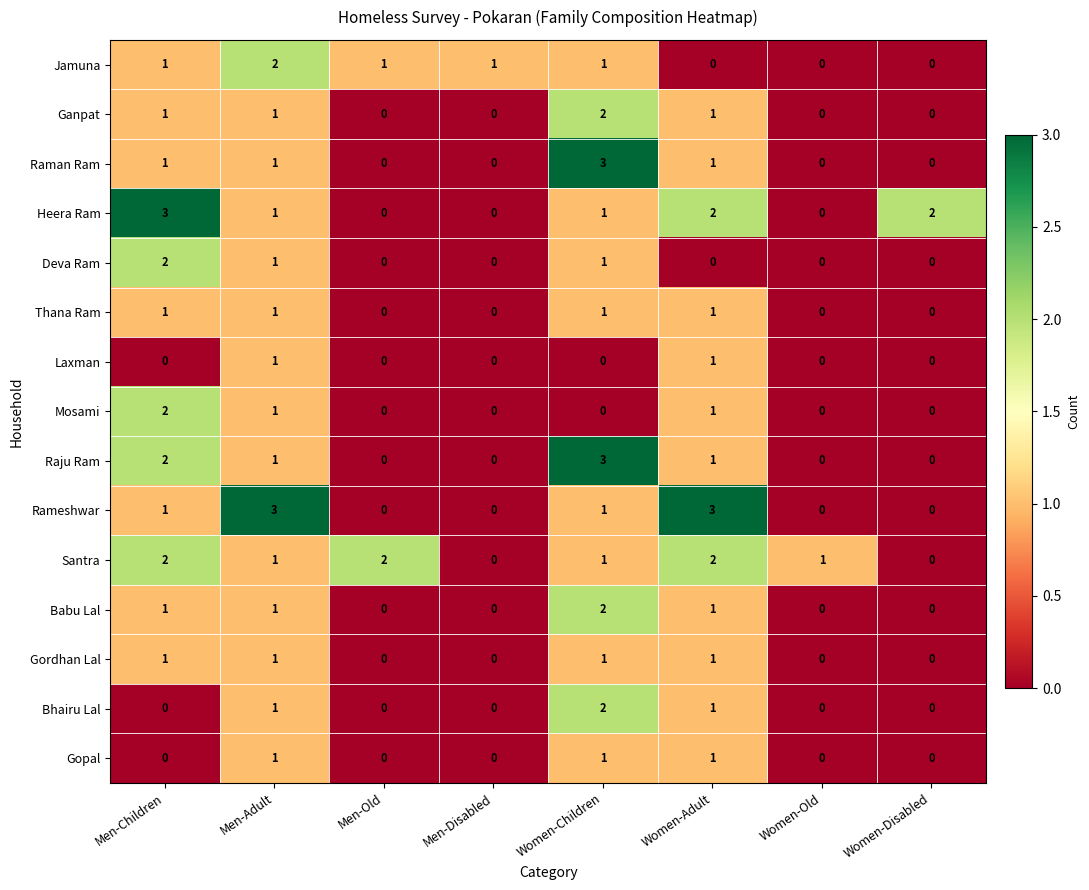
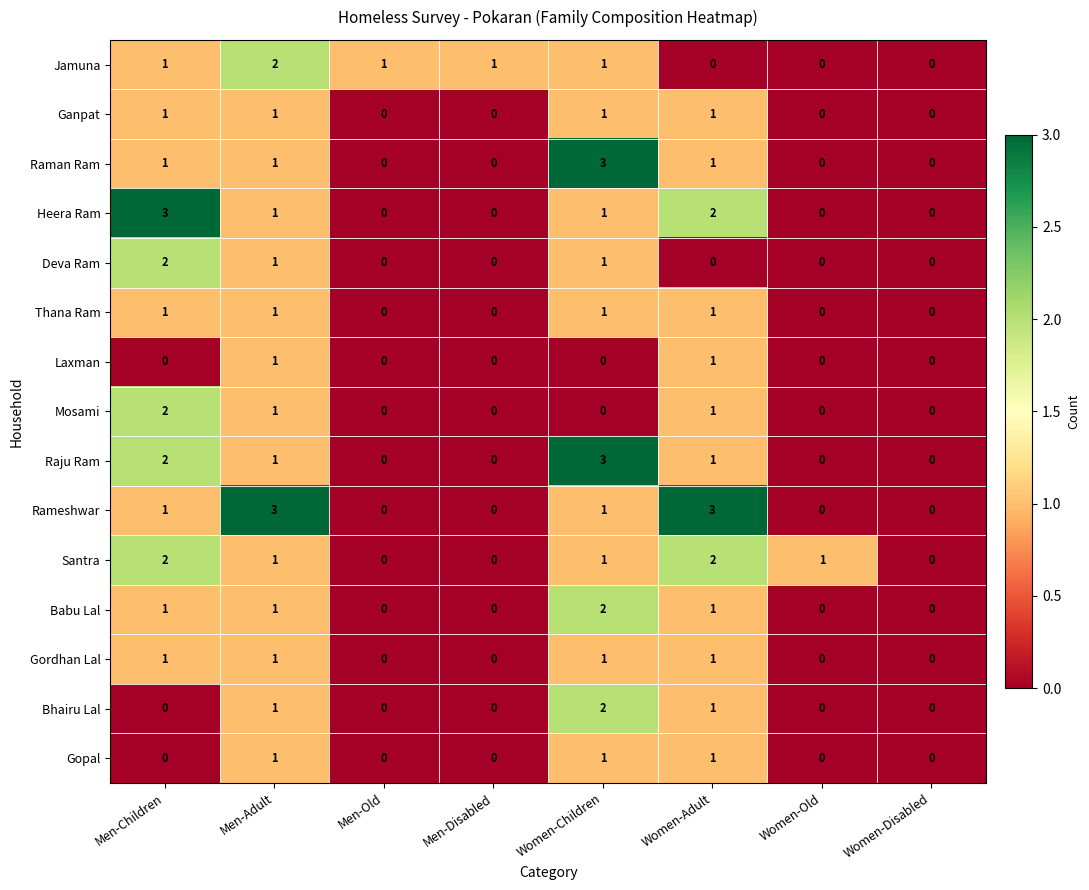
  {
    "Jamuna": {
      "Men-Children": 1,
      "Men-Adult": 2,
      "Men-Old": 1,
      "Men-Disabled": 1,
      "Women-Children": 1,
      "Women-Adult": 0,
      "Women-Old": 0,
      "Women-Disabled": 0
    },
    "Ganpat": {
      "Men-Children": 1,
      "Men-Adult": 1,
      "Men-Old": 0,
      "Men-Disabled": 0,
-     "Women-Children": 2,
+     "Women-Children": 1,
      "Women-Adult": 1,
      "Women-Old": 0,
      "Women-Disabled": 0
    },
    "Raman Ram": {
      "Men-Children": 1,
      "Men-Adult": 1,
      "Men-Old": 0,
      "Men-Disabled": 0,
      "Women-Children": 3,
      "Women-Adult": 1,
      "Women-Old": 0,
      "Women-Disabled": 0
    },
    "Heera Ram": {
      "Men-Children": 3,
      "Men-Adult": 1,
      "Men-Old": 0,
      "Men-Disabled": 0,
      "Women-Children": 1,
      "Women-Adult": 2,
      "Women-Old": 0,
-     "Women-Disabled": 2
+     "Women-Disabled": 0
    },
    "Deva Ram": {
      "Men-Children": 2,
      "Men-Adult": 1,
      "Men-Old": 0,
      "Men-Disabled": 0,
      "Women-Children": 1,
      "Women-Adult": 0,
      "Women-Old": 0,
      "Women-Disabled": 0
    },
    "Thana Ram": {
      "Men-Children": 1,
      "Men-Adult": 1,
      "Men-Old": 0,
      "Men-Disabled": 0,
      "Women-Children": 1,
      "Women-Adult": 1,
      "Women-Old": 0,
      "Women-Disabled": 0
    },
    "Laxman": {
      "Men-Children": 0,
      "Men-Adult": 1,
      "Men-Old": 0,
      "Men-Disabled": 0,
      "Women-Children": 0,
      "Women-Adult": 1,
      "Women-Old": 0,
      "Women-Disabled": 0
    },
    "Mosami": {
      "Men-Children": 2,
      "Men-Adult": 1,
      "Men-Old": 0,
      "Men-Disabled": 0,
      "Women-Children": 0,
      "Women-Adult": 1,
      "Women-Old": 0,
      "Women-Disabled": 0
    },
    "Raju Ram": {
      "Men-Children": 2,
      "Men-Adult": 1,
      "Men-Old": 0,
      "Men-Disabled": 0,
      "Women-Children": 3,
      "Women-Adult": 1,
      "Women-Old": 0,
      "Women-Disabled": 0
    },
    "Rameshwar": {
      "Men-Children": 1,
      "Men-Adult": 3,
      "Men-Old": 0,
      "Men-Disabled": 0,
      "Women-Children": 1,
      "Women-Adult": 3,
      "Women-Old": 0,
      "Women-Disabled": 0
    },
    "Santra": {
      "Men-Children": 2,
      "Men-Adult": 1,
-     "Men-Old": 2,
+     "Men-Old": 0,
      "Men-Disabled": 0,
      "Women-Children": 1,
      "Women-Adult": 2,
      "Women-Old": 1,
      "Women-Disabled": 0
    },
    "Babu Lal": {
      "Men-Children": 1,
      "Men-Adult": 1,
      "Men-Old": 0,
      "Men-Disabled": 0,
      "Women-Children": 2,
      "Women-Adult": 1,
      "Women-Old": 0,
      "Women-Disabled": 0
    },
    "Gordhan Lal": {
      "Men-Children": 1,
      "Men-Adult": 1,
      "Men-Old": 0,
      "Men-Disabled": 0,
      "Women-Children": 1,
      "Women-Adult": 1,
      "Women-Old": 0,
      "Women-Disabled": 0
    },
    "Bhairu Lal": {
      "Men-Children": 0,
      "Men-Adult": 1,
      "Men-Old": 0,
      "Men-Disabled": 0,
      "Women-Children": 2,
      "Women-Adult": 1,
      "Women-Old": 0,
      "Women-Disabled": 0
    },
    "Gopal": {
      "Men-Children": 0,
      "Men-Adult": 1,
      "Men-Old": 0,
      "Men-Disabled": 0,
      "Women-Children": 1,
      "Women-Adult": 1,
      "Women-Old": 0,
      "Women-Disabled": 0
    }
  }
